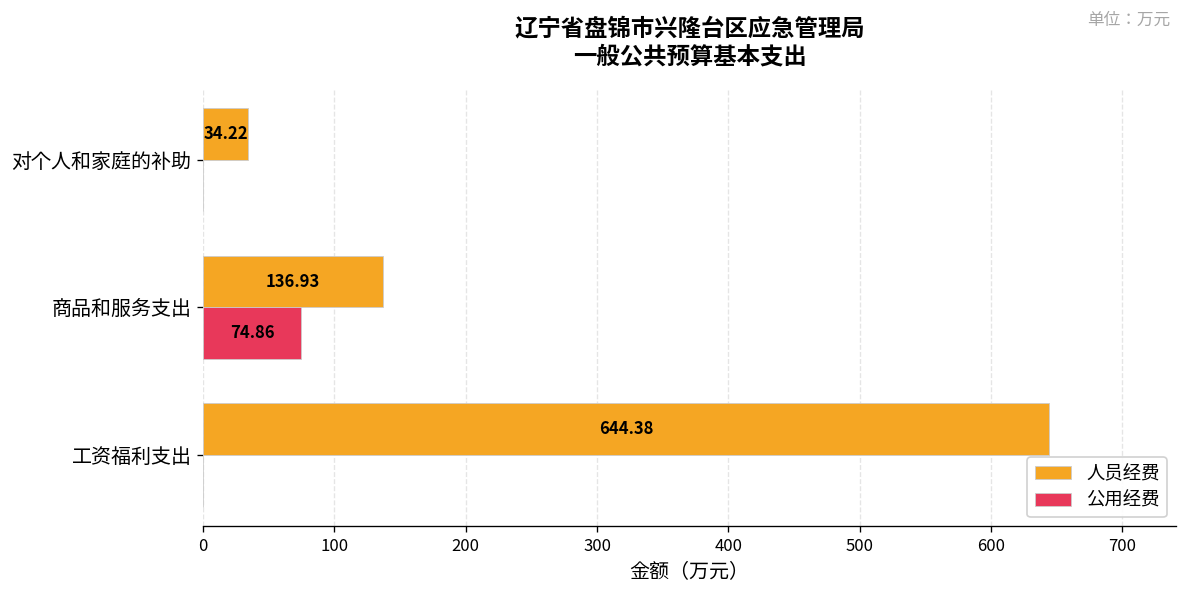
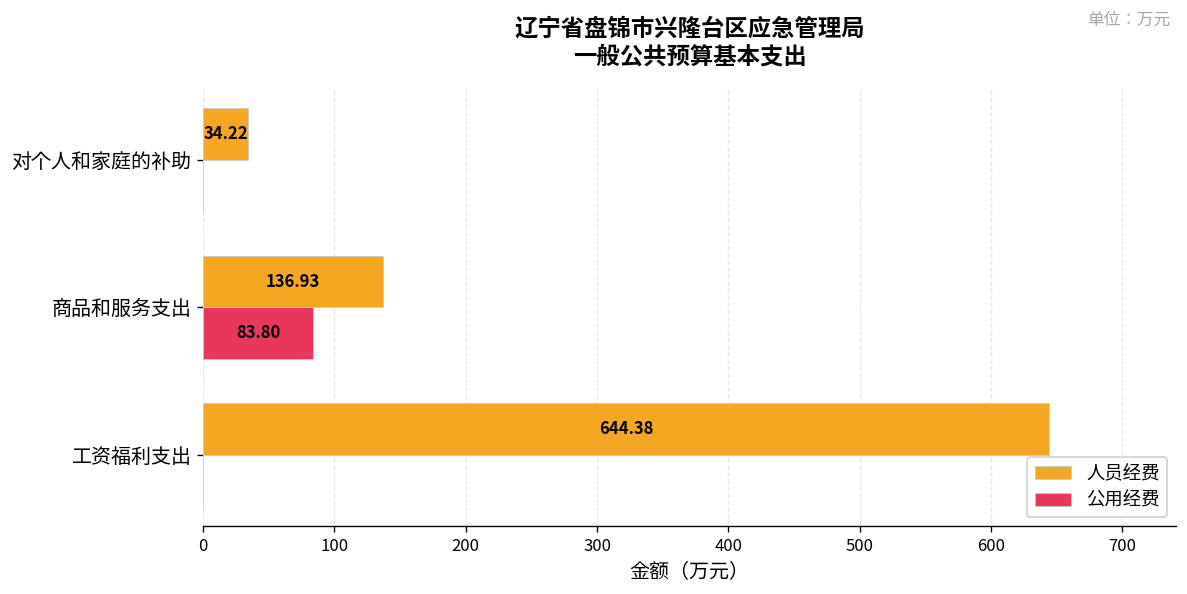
  {
    "人员经费": {
      "对个人和家庭的补助": 34.22,
      "商品和服务支出": 136.93,
      "工资福利支出": 644.38
    },
    "公用经费": {
-     "商品和服务支出": 74.86
+     "商品和服务支出": 83.80
    }
  }
